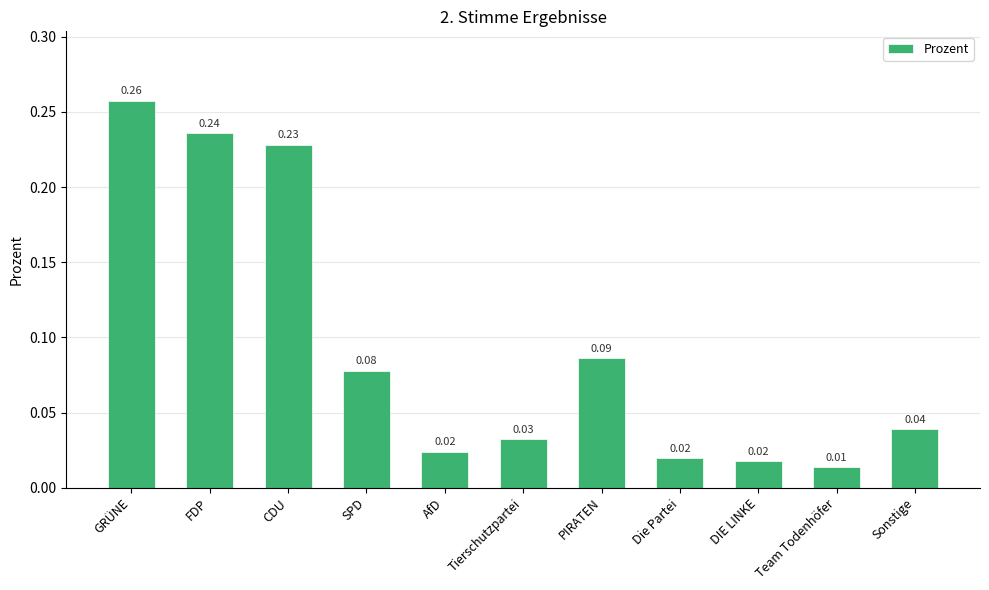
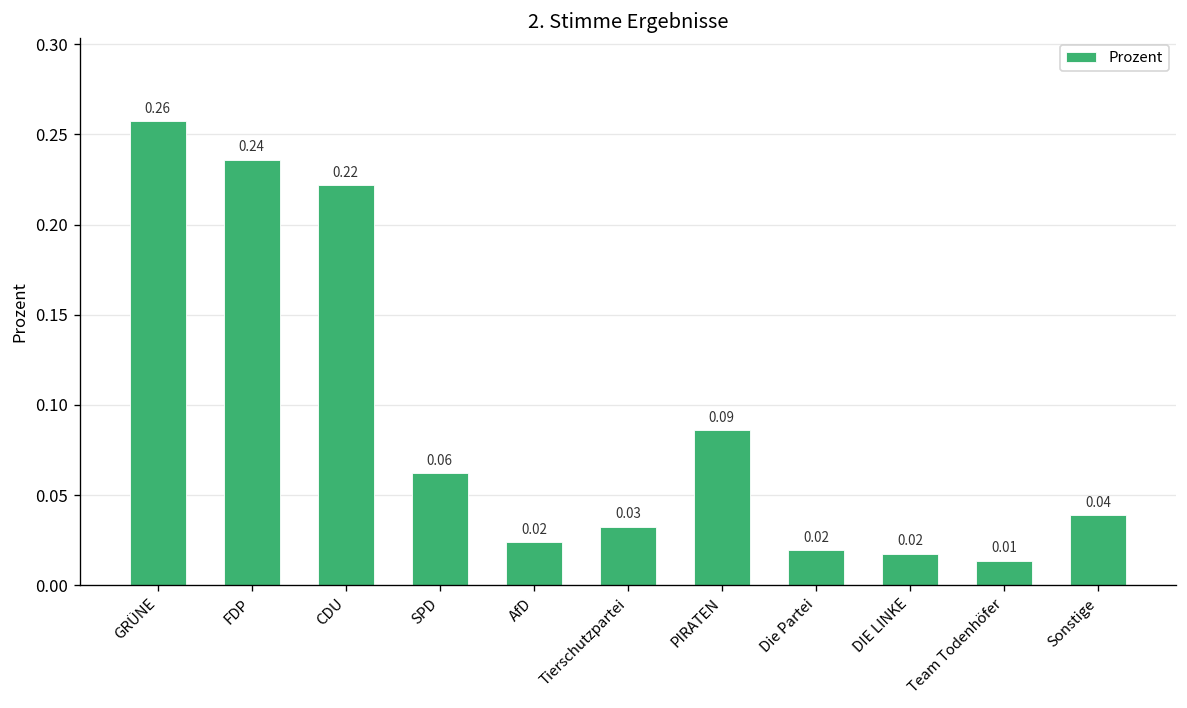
  {
    "GRÜNE": 0.26,
    "FDP": 0.24,
-   "CDU": 0.23,
-   "SPD": 0.08,
+   "CDU": 0.22,
+   "SPD": 0.06,
    "AfD": 0.02,
    "Tierschutzpartei": 0.03,
    "PIRATEN": 0.09,
    "Die Partei": 0.02,
    "DIE LINKE": 0.02,
    "Team Todenhöfer": 0.01,
    "Sonstige": 0.04
  }
